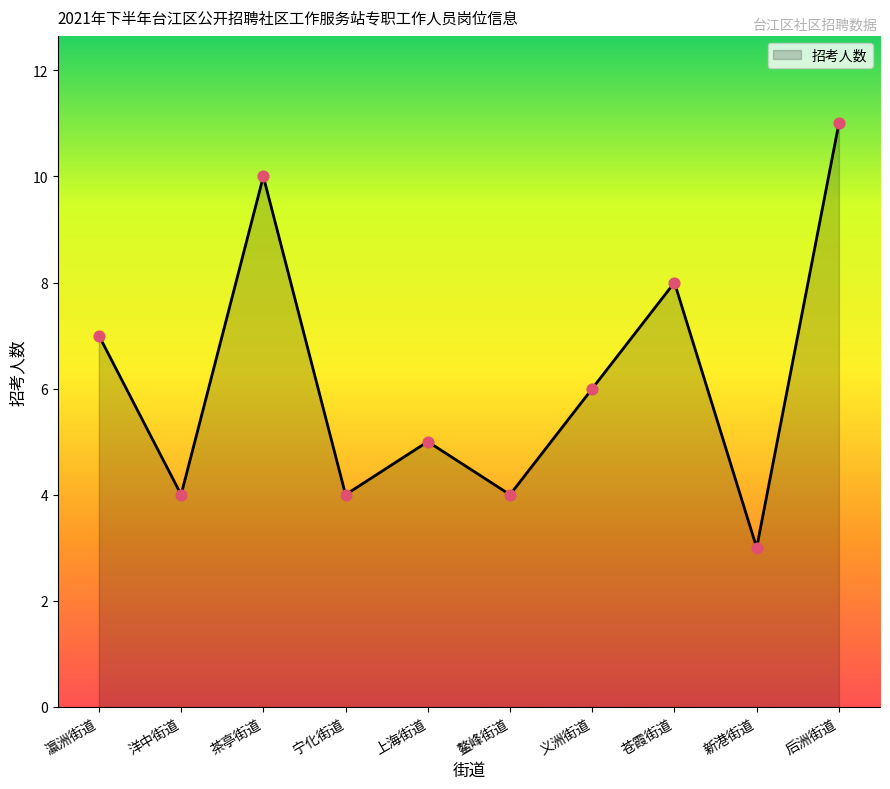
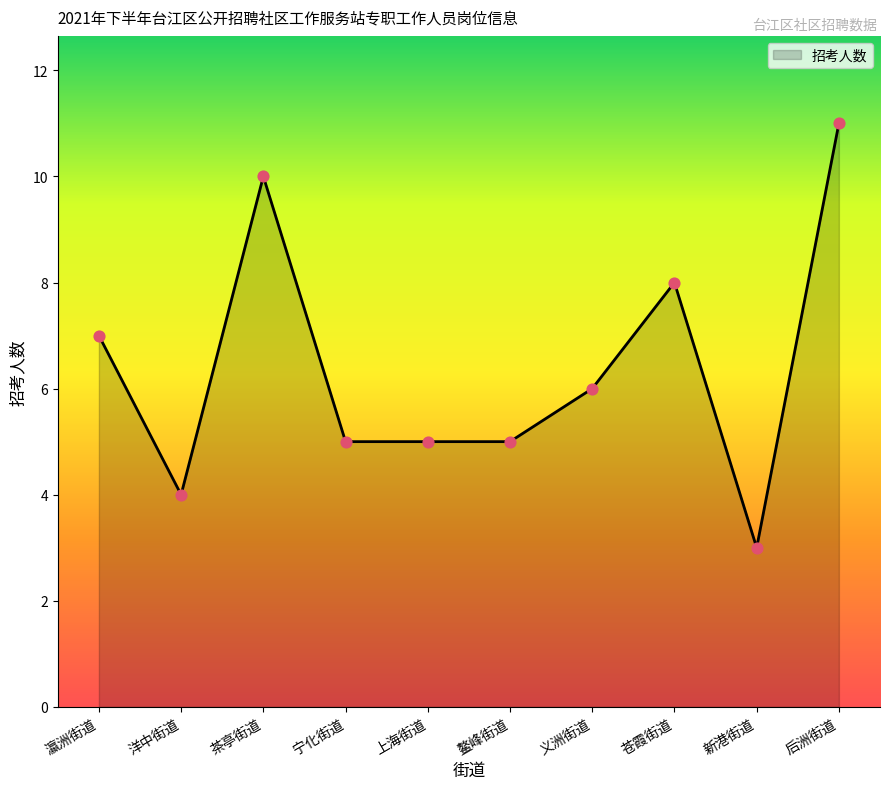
  {
    "瀛洲街道": 7,
    "洋中街道": 4,
    "茶亭街道": 10,
-   "宁化街道": 4,
+   "宁化街道": 5,
    "上海街道": 5,
-   "鳌峰街道": 4,
+   "鳌峰街道": 5,
    "义洲街道": 6,
    "苍霞街道": 8,
    "新港街道": 3,
    "后洲街道": 11
  }
